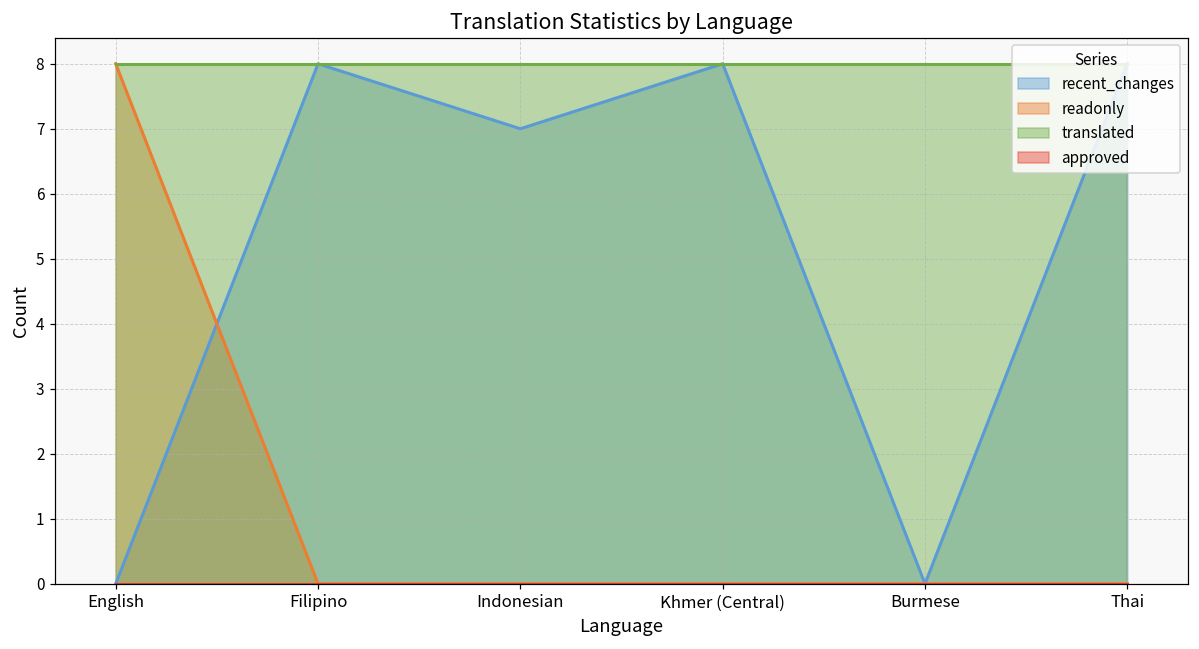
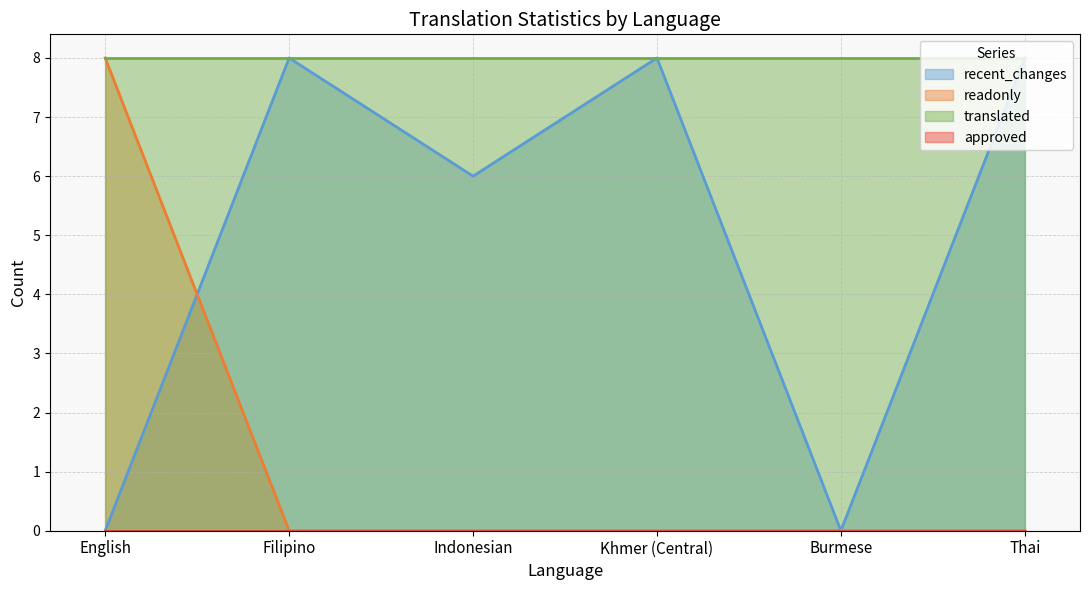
  {
    "recent_changes": {
-     "Indonesian": 7
+     "Indonesian": 6
    },
    "translated": {
      "Indonesian": 8,
      "Burmese": 8
    }
  }
